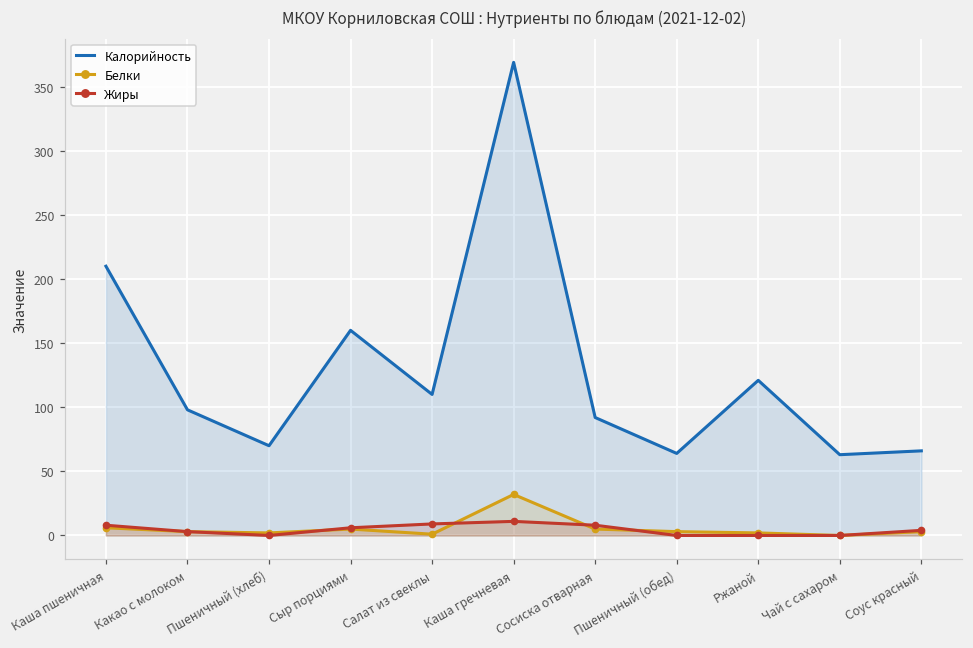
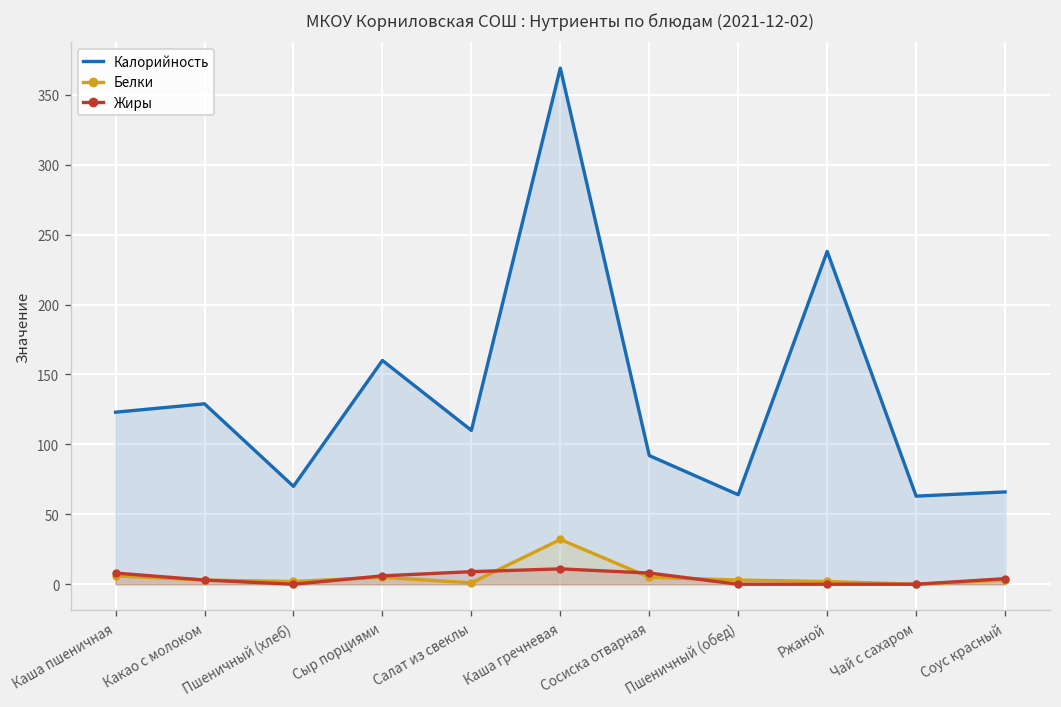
  {
    "Калорийность": {
-     "Каша пшеничная": 210,
-     "Какао с молоком": 98,
+     "Каша пшеничная": 123,
+     "Какао с молоком": 129,
      "Пшеничный (хлеб)": 70,
      "Сыр порциями": 160,
      "Салат из свеклы": 110,
      "Каша гречневая": 369,
      "Сосиска отварная": 92,
      "Пшеничный (обед)": 64,
-     "Ржаной": 121,
+     "Ржаной": 238,
      "Чай с сахаром": 63,
      "Соус красный": 66
    },
    "Белки": {
      "Салат из свеклы": 1,
      "Каша гречневая": 32,
      "Сосиска отварная": 5,
      "Пшеничный (обед)": 3
    },
    "Жиры": {
      "Салат из свеклы": 9,
      "Каша гречневая": 11,
      "Сосиска отварная": 8,
      "Пшеничный (обед)": 0
    }
  }
